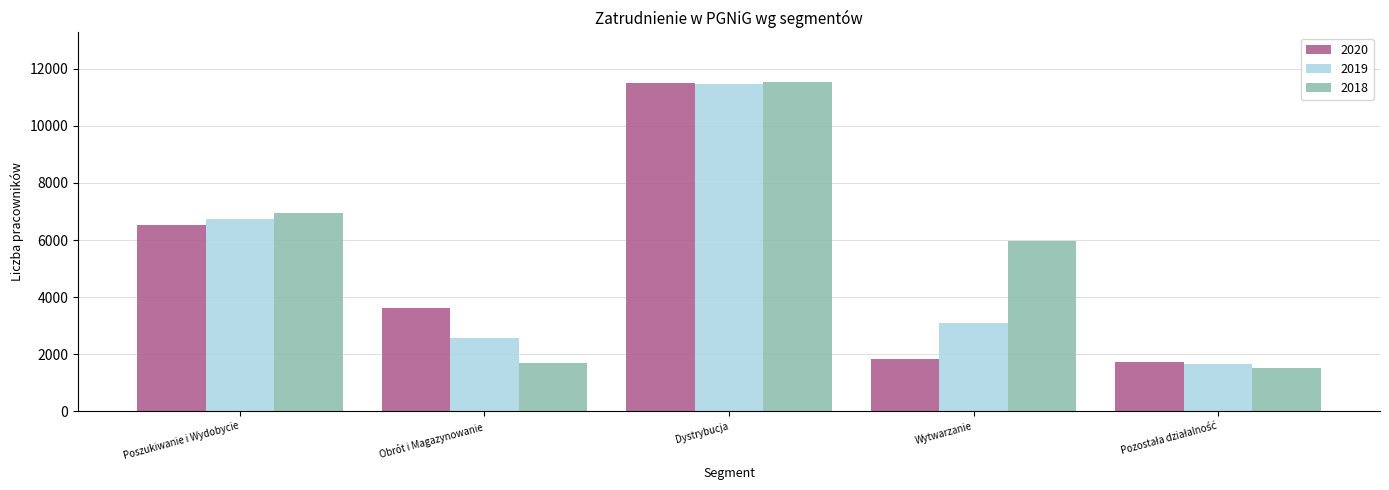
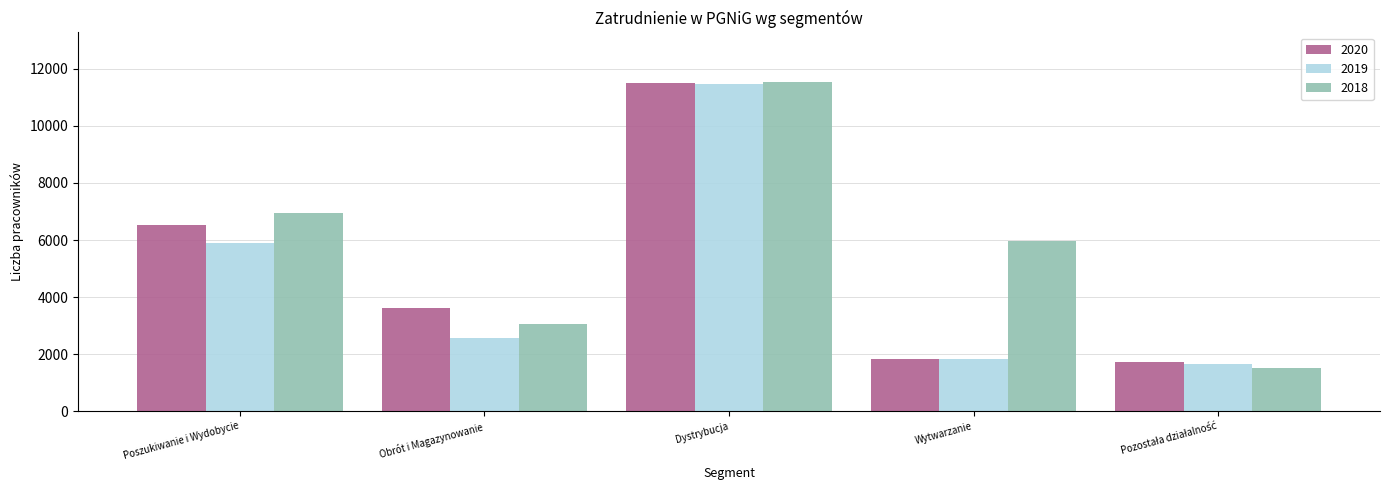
  {
    "2020": {
      "Poszukiwanie i Wydobycie": 6500,
      "Obrót i Magazynowanie": 3600,
      "Dystrybucja": 11500,
      "Wytwarzanie": 1800,
      "Pozostała działalność": 1700
    },
    "2019": {
-     "Poszukiwanie i Wydobycie": 6700,
+     "Poszukiwanie i Wydobycie": 5900,
      "Obrót i Magazynowanie": 2600,
      "Dystrybucja": 11500,
-     "Wytwarzanie": 3100,
+     "Wytwarzanie": 1800,
      "Pozostała działalność": 1700
    },
    "2018": {
      "Poszukiwanie i Wydobycie": 7000,
-     "Obrót i Magazynowanie": 1700,
+     "Obrót i Magazynowanie": 3100,
      "Dystrybucja": 11500,
      "Wytwarzanie": 6000,
      "Pozostała działalność": 1500
    }
  }
